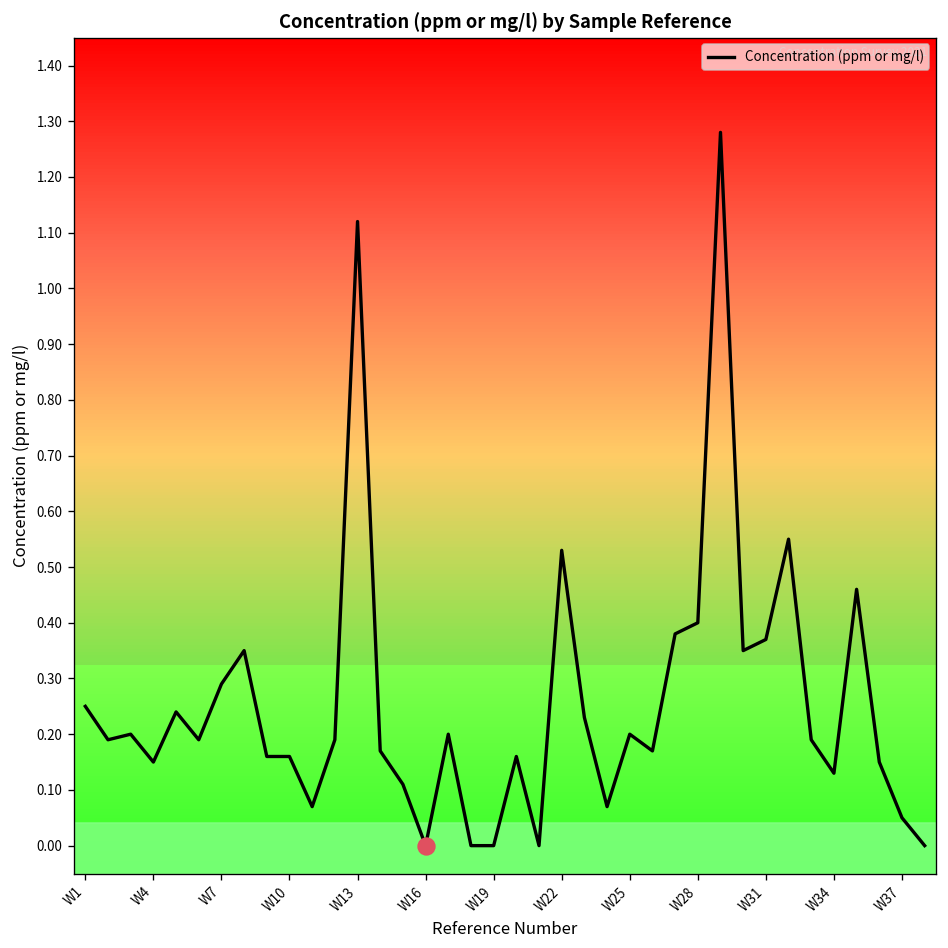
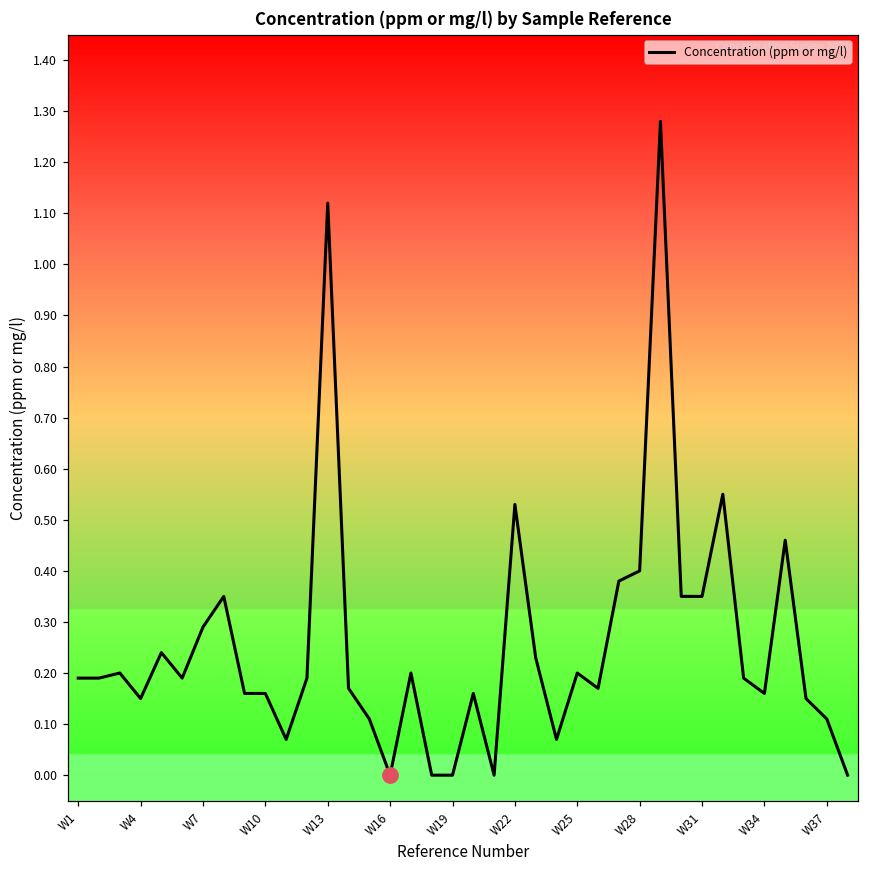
  {
    "Concentration (ppm or mg/l)": {
-     "W1": 0.25,
+     "W1": 0.19,
      "W4": 0.15,
      "W7": 0.29,
      "W10": 0.16,
      "W13": 1.12,
      "W22": 0.53,
      "W25": 0.20,
      "W28": 0.40,
-     "W31": 0.37,
-     "W34": 0.13,
-     "W37": 0.05
+     "W31": 0.35,
+     "W34": 0.16,
+     "W37": 0.11
    }
  }
